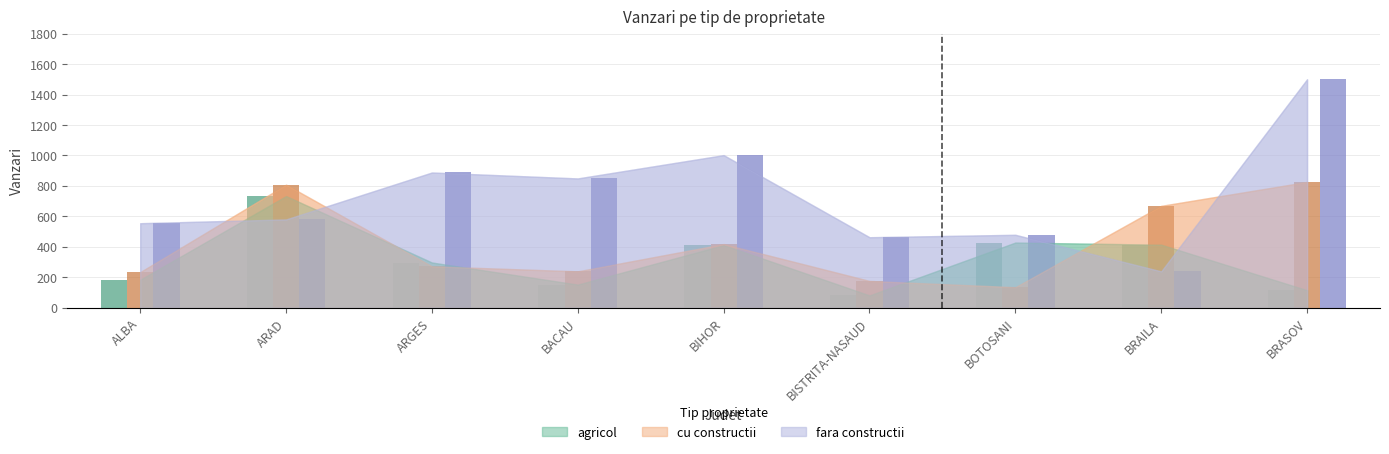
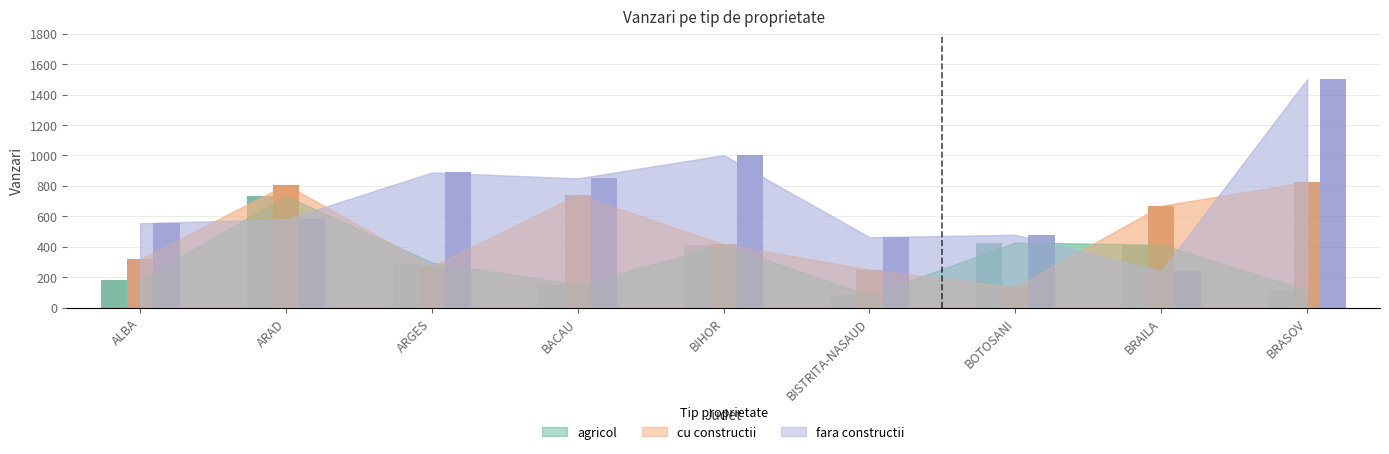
  {
    "cu constructii": {
-     "ALBA": 230,
+     "ALBA": 320,
      "ARAD": 810,
      "ARGES": 270,
-     "BACAU": 240,
+     "BACAU": 740,
      "BIHOR": 420,
-     "BISTRITA-NASAUD": 180,
+     "BISTRITA-NASAUD": 250,
      "BOTOSANI": 140,
      "BRAILA": 670,
      "BRASOV": 830
    },
    "fara constructii": {
      "ALBA": 560,
      "ARAD": 580,
      "ARGES": 890,
      "BACAU": 850,
      "BIHOR": 1000,
      "BISTRITA-NASAUD": 460,
      "BOTOSANI": 480,
      "BRAILA": 240,
      "BRASOV": 1500
    }
  }
